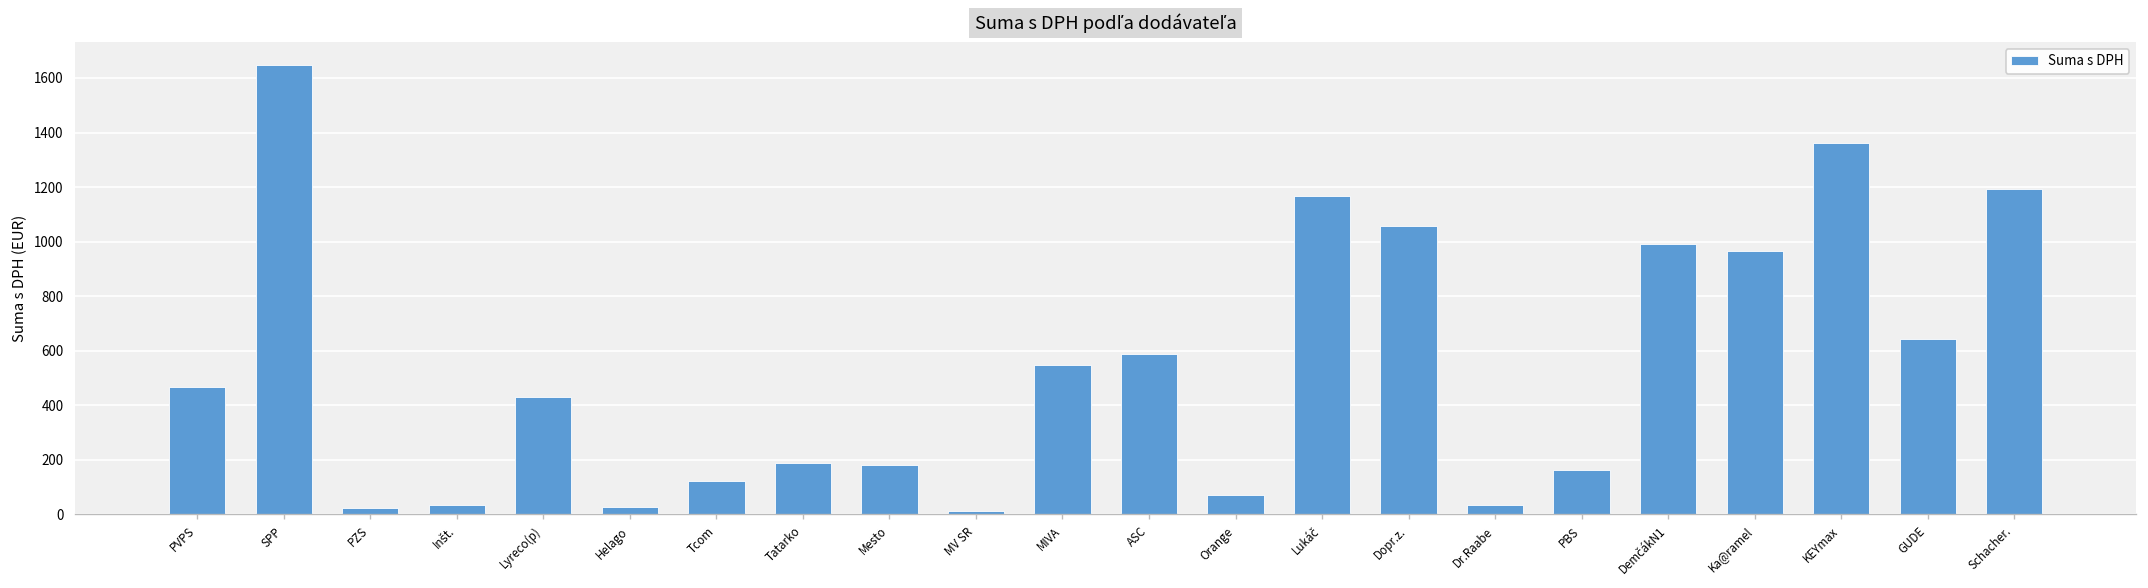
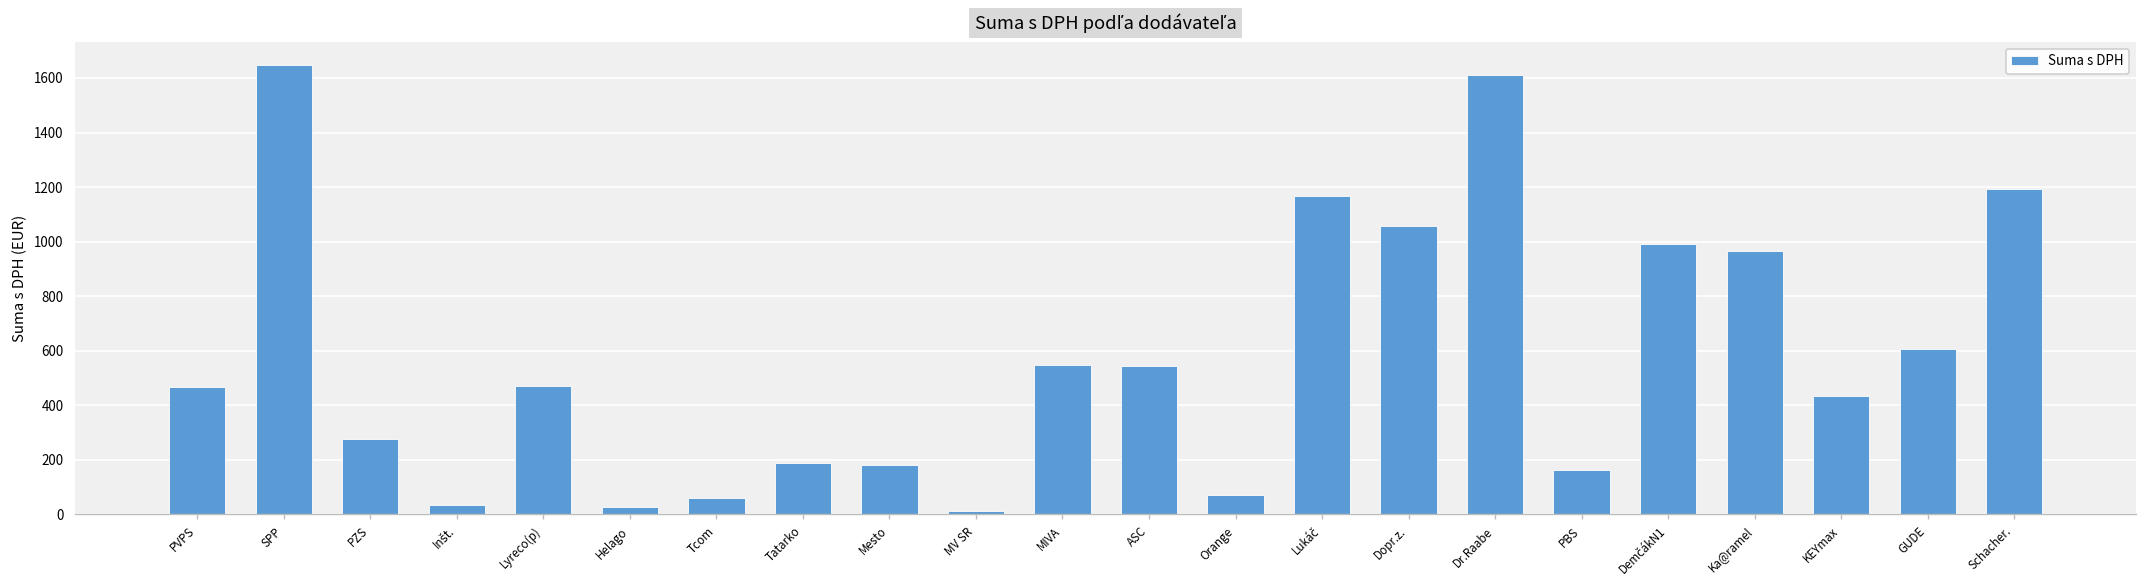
  {
    "PVPS": 470,
    "SPP": 1650,
-   "PZS": 20,
+   "PZS": 280,
    "Inšt.": 40,
-   "Lyreco(p)": 430,
+   "Lyreco(p)": 470,
    "Helago": 30,
-   "Tcom": 120,
+   "Tcom": 60,
    "Tatarko": 190,
    "Mesto": 180,
    "MV SR": 10,
    "MIVA": 550,
-   "ASC": 590,
+   "ASC": 540,
    "Orange": 70,
    "Lukáč": 1170,
    "Dopr.z.": 1060,
-   "Dr.Raabe": 40,
+   "Dr.Raabe": 1610,
    "PBS": 160,
    "DemčákN1": 990,
    "Ka@ramel": 960,
-   "KEYmax": 1360,
-   "GUDE": 640,
+   "KEYmax": 430,
+   "GUDE": 610,
    "Schacher.": 1190
  }
